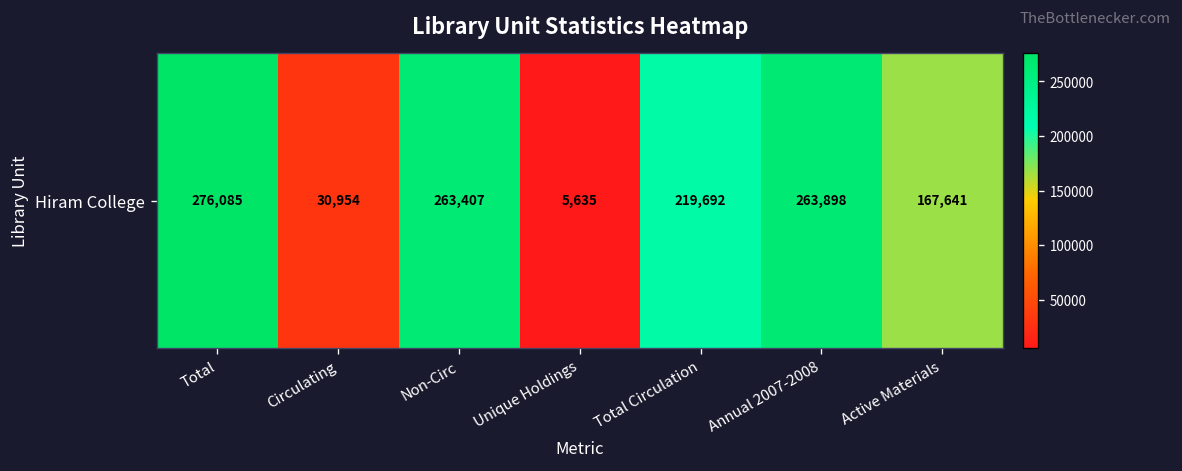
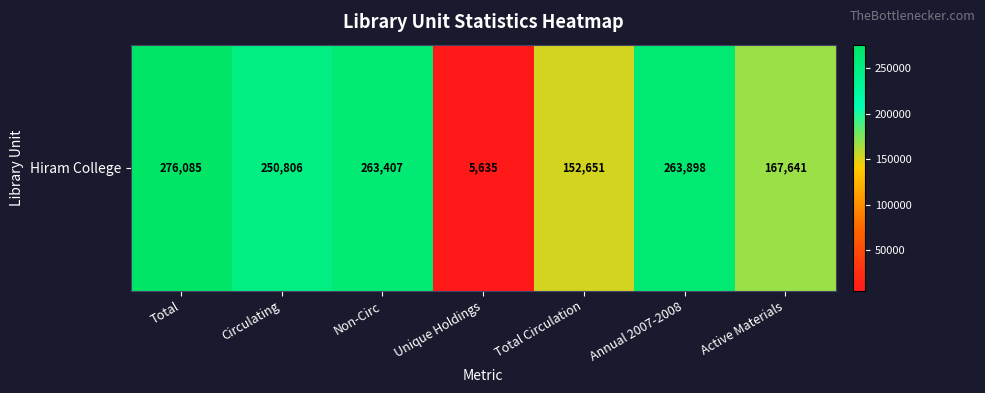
  {
    "Hiram College": {
      "Total": "276,085",
-     "Circulating": "30,954",
+     "Circulating": "250,806",
      "Non-Circ": "263,407",
      "Unique Holdings": "5,635",
-     "Total Circulation": "219,692",
+     "Total Circulation": "152,651",
      "Annual 2007-2008": "263,898",
      "Active Materials": "167,641"
    }
  }
